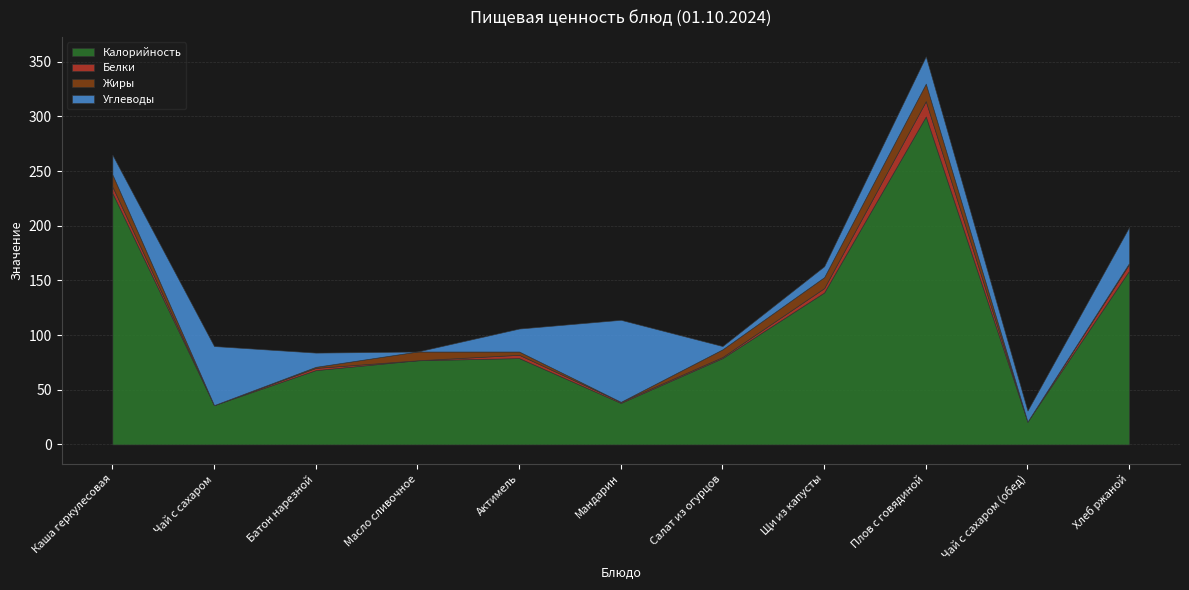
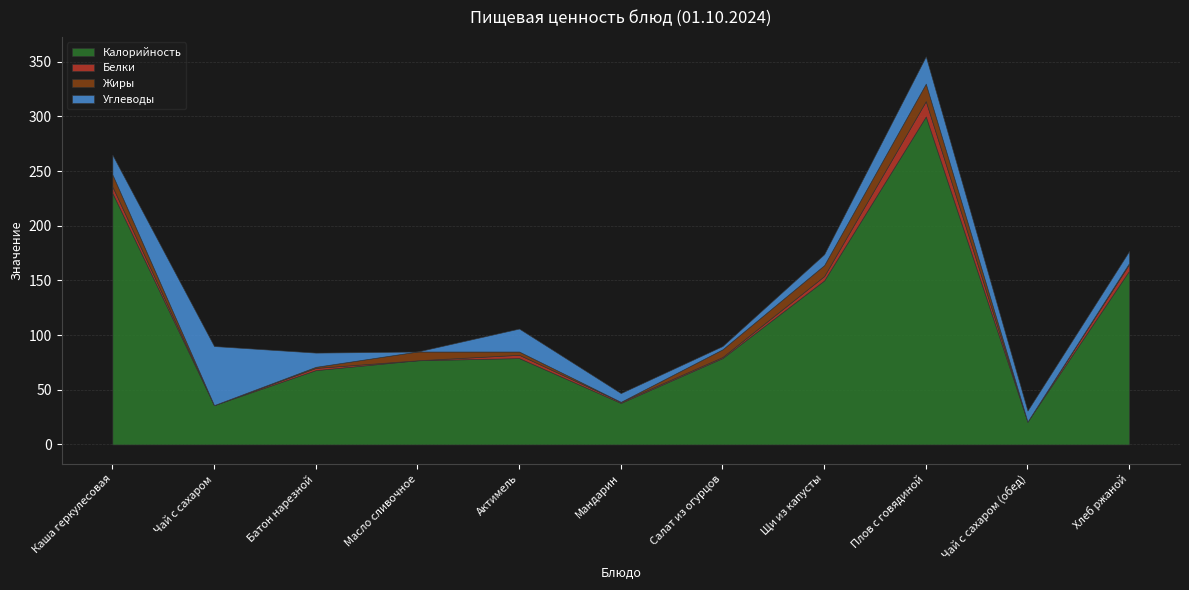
  {
    "Калорийность": {
      "Каша геркулесовая": 230,
      "Актимель": 79,
-     "Щи из капусты": 139,
+     "Щи из капусты": 150,
      "Плов с говядиной": 300,
      "Хлеб ржаной": 159
    },
    "Углеводы": {
      "Каша геркулесовая": 18,
      "Чай с сахаром": 54,
      "Батон нарезной": 13,
      "Актимель": 21,
-     "Мандарин": 75,
+     "Мандарин": 8,
      "Салат из огурцов": 3,
      "Щи из капусты": 10,
      "Плов с говядиной": 25,
      "Чай с сахаром (обед)": 10,
-     "Хлеб ржаной": 33
+     "Хлеб ржаной": 11
    }
  }
